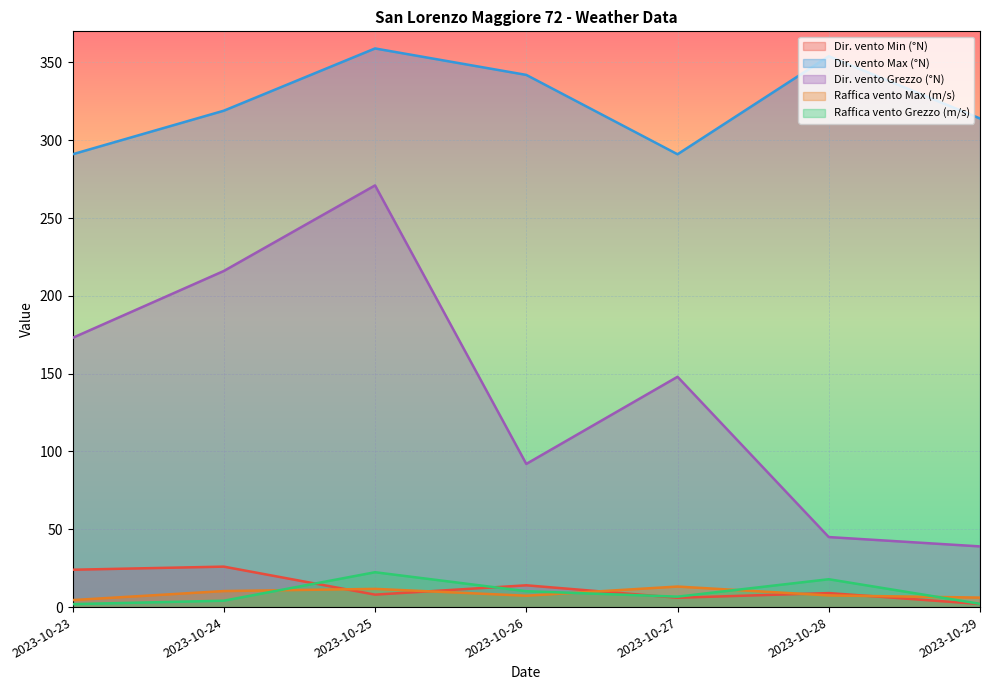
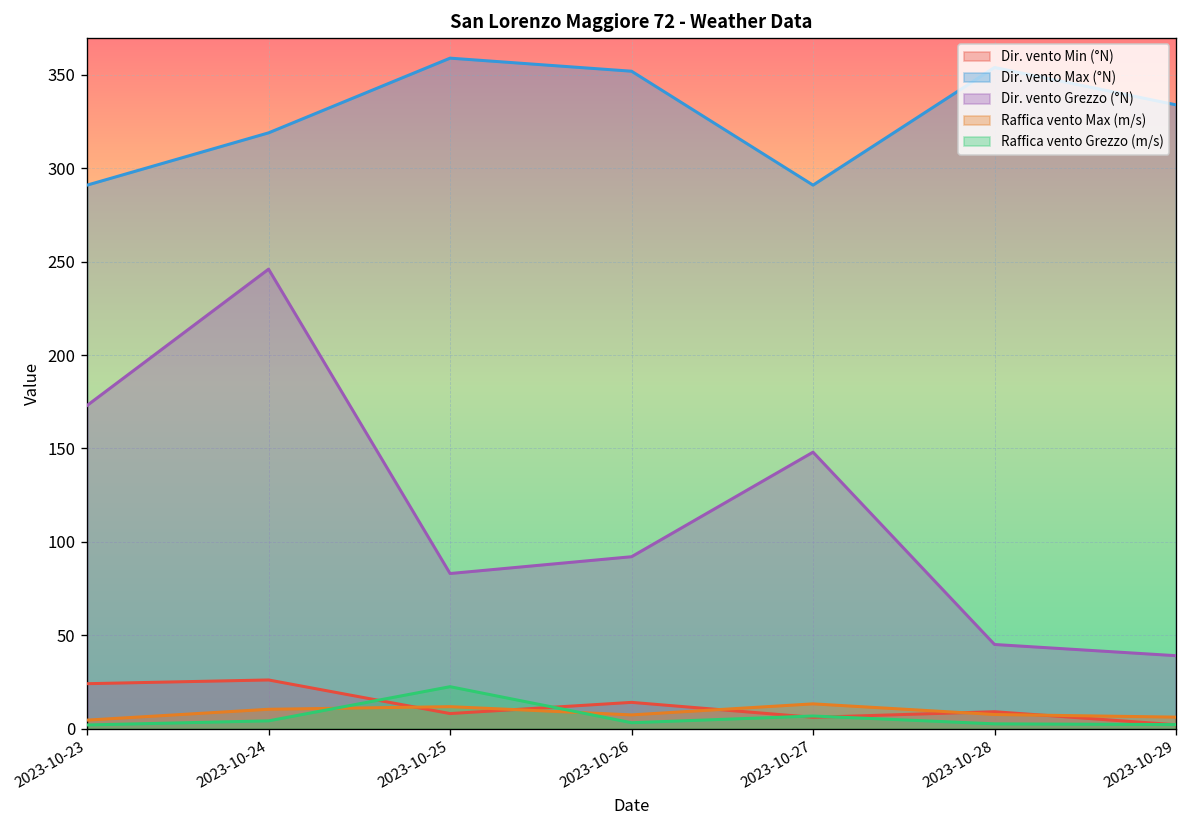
  {
    "Dir. vento Max (°N)": {
      "2023-10-23": 291,
      "2023-10-24": 319,
      "2023-10-25": 359,
-     "2023-10-26": 342,
+     "2023-10-26": 352,
      "2023-10-27": 291,
-     "2023-10-29": 314
+     "2023-10-29": 334
    },
    "Dir. vento Grezzo (°N)": {
      "2023-10-23": 173,
-     "2023-10-24": 216,
-     "2023-10-25": 271,
+     "2023-10-24": 246,
+     "2023-10-25": 83,
      "2023-10-26": 92,
      "2023-10-27": 148,
      "2023-10-28": 45,
      "2023-10-29": 39
    },
    "Raffica vento Grezzo (m/s)": {
      "2023-10-23": 2,
      "2023-10-24": 4,
      "2023-10-25": 22,
-     "2023-10-26": 10,
-     "2023-10-28": 18
+     "2023-10-26": 3,
+     "2023-10-28": 3
    }
  }
